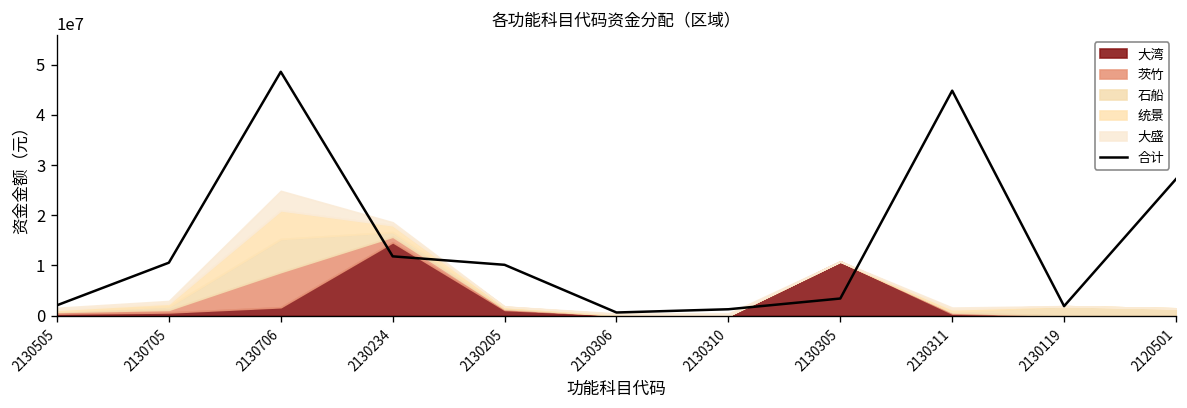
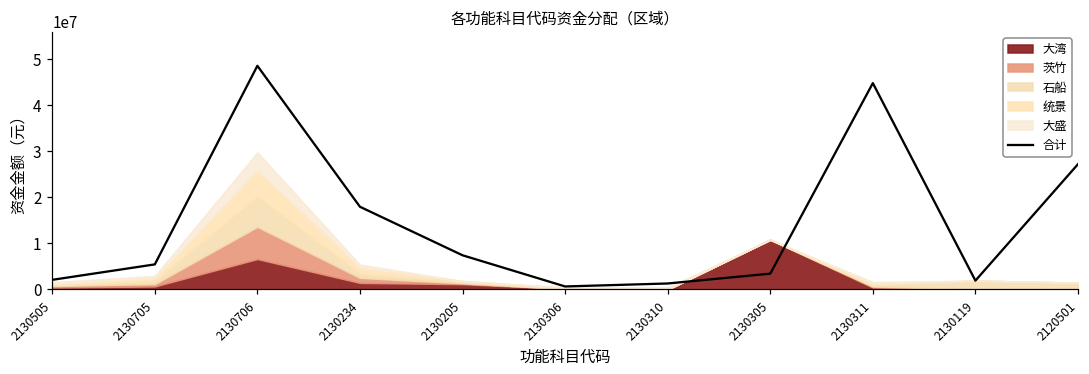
  {
    "合计": {
-     "2130705": 11000000,
+     "2130705": 5000000,
      "2130706": 49000000,
-     "2130234": 12000000,
-     "2130205": 10000000,
+     "2130234": 18000000,
+     "2130205": 7000000,
      "2130310": 1000000,
      "2130305": 3000000,
      "2130311": 45000000,
      "2120501": 27000000
    },
    "大湾": {
-     "2130706": 2000000,
-     "2130234": 15000000
+     "2130706": 7000000,
+     "2130234": 1000000
    },
    "茨竹": {
      "2130706": 7000000,
      "2130234": 1000000
    }
  }
